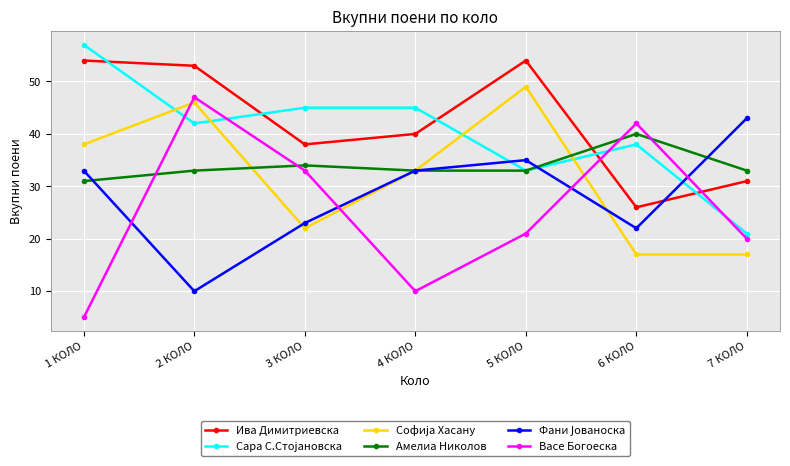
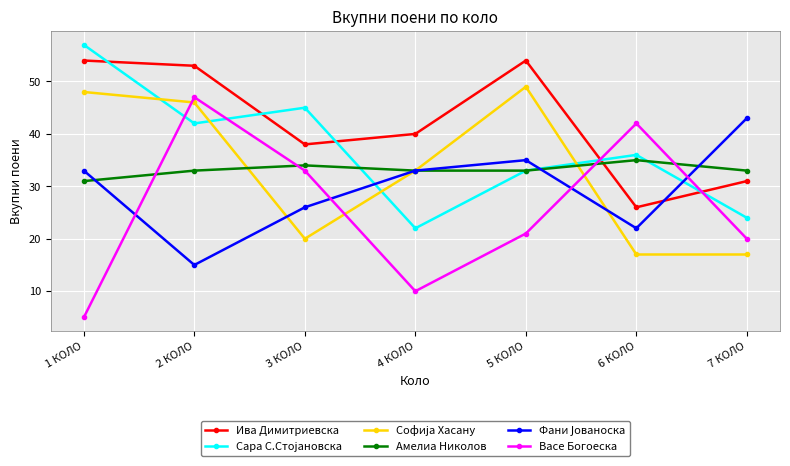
  {
    "Ива Димитриевска": {
      "1 КОЛО": 54,
      "2 КОЛО": 53,
      "3 КОЛО": 38,
      "4 КОЛО": 40,
      "5 КОЛО": 54,
      "6 КОЛО": 26,
      "7 КОЛО": 31
    },
    "Сара С.Стојановска": {
      "1 КОЛО": 57,
      "2 КОЛО": 42,
      "3 КОЛО": 45,
-     "4 КОЛО": 45,
-     "6 КОЛО": 38,
-     "7 КОЛО": 21
+     "4 КОЛО": 22,
+     "6 КОЛО": 36,
+     "7 КОЛО": 24
    },
    "Софија Хасану": {
-     "1 КОЛО": 38,
+     "1 КОЛО": 48,
      "2 КОЛО": 46,
-     "3 КОЛО": 22,
+     "3 КОЛО": 20,
      "5 КОЛО": 49,
      "6 КОЛО": 17,
      "7 КОЛО": 17
    },
    "Амелиа Николов": {
      "1 КОЛО": 31,
      "2 КОЛО": 33,
      "3 КОЛО": 34,
-     "6 КОЛО": 40,
+     "6 КОЛО": 35,
      "7 КОЛО": 33
    },
    "Фани Јованоска": {
      "1 КОЛО": 33,
-     "2 КОЛО": 10,
-     "3 КОЛО": 23,
+     "2 КОЛО": 15,
+     "3 КОЛО": 26,
      "5 КОЛО": 35,
      "6 КОЛО": 22,
      "7 КОЛО": 43
    },
    "Васе Богоеска": {
      "1 КОЛО": 5,
      "2 КОЛО": 47,
      "3 КОЛО": 33,
      "4 КОЛО": 10,
      "5 КОЛО": 21,
      "6 КОЛО": 42,
      "7 КОЛО": 20
    }
  }
